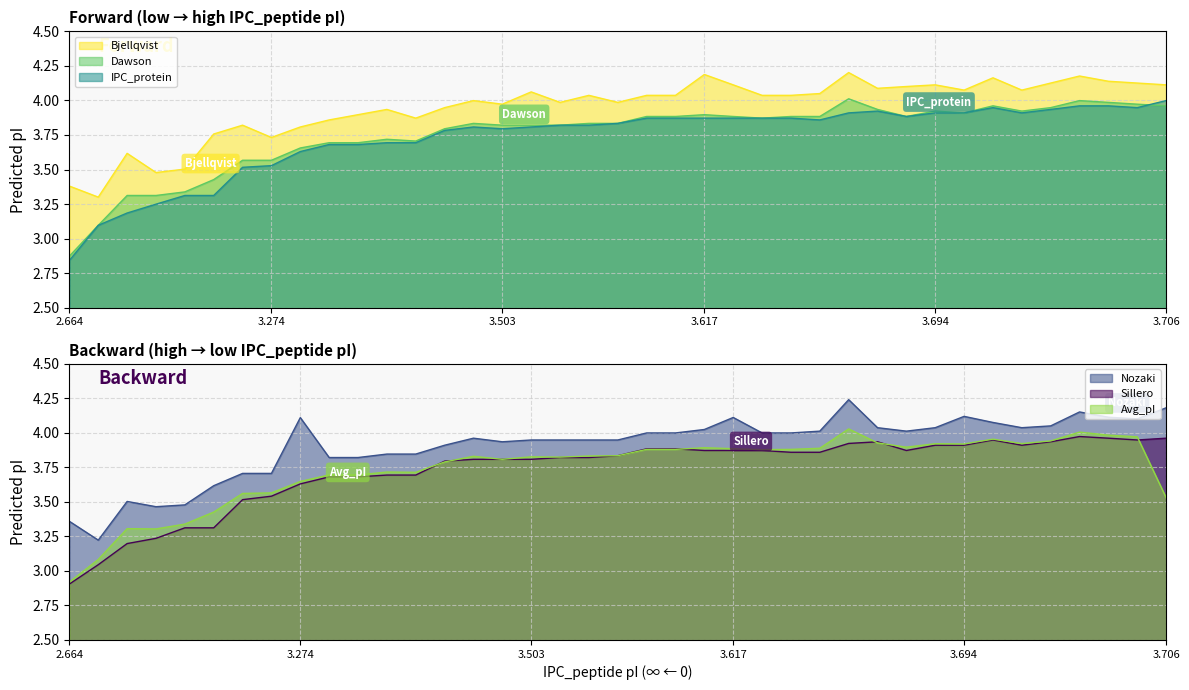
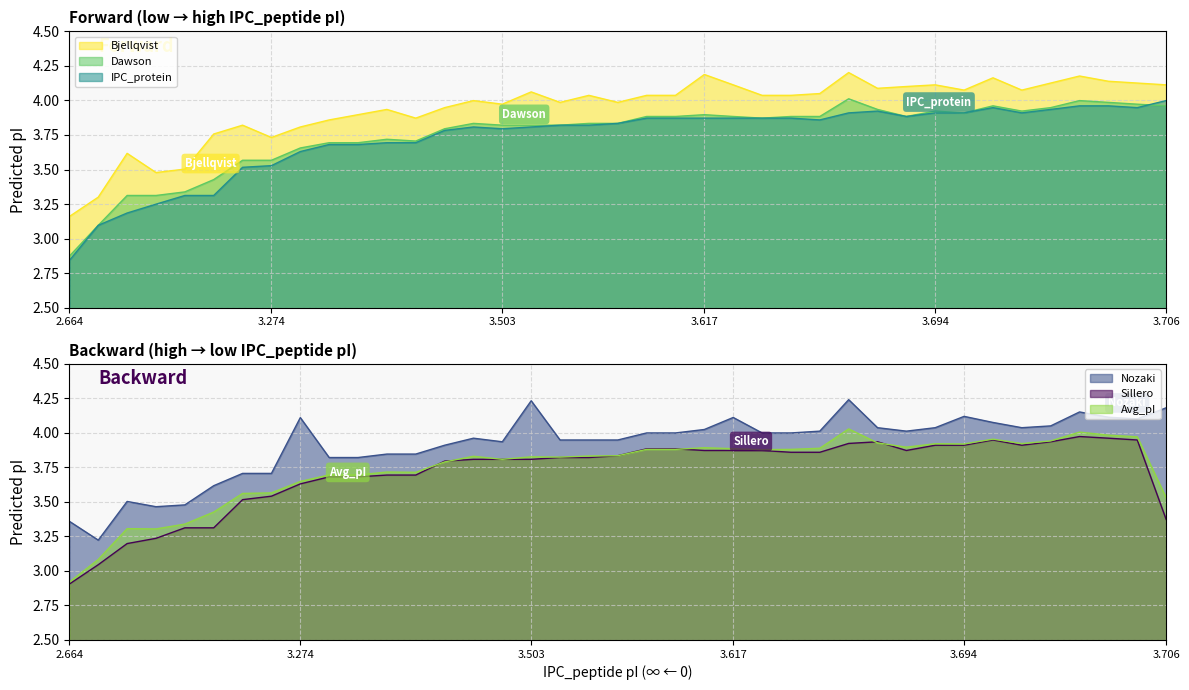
  {
    "Forward (low → high IPC_peptide pI)": {
      "Bjellqvist": {
-       "2.664": 3.38,
+       "2.664": 3.16,
        "3.617": 4.19
      },
      "Dawson": {
        "2.664": 2.87,
        "3.617": 3.90
      },
      "IPC_protein": {
        "2.664": 2.84,
        "3.617": 3.87
      }
    },
    "Backward (high → low IPC_peptide pI)": {
      "Nozaki": {
        "2.664": 3.36,
        "3.274": 4.11,
-       "3.503": 3.95,
+       "3.503": 4.23,
        "3.617": 4.11,
        "3.694": 4.12,
        "3.706": 4.18
      },
      "Sillero": {
-       "3.706": 3.96
+       "3.706": 3.37
      },
      "Avg_pI": {
        "3.706": 3.53
      }
    }
  }
